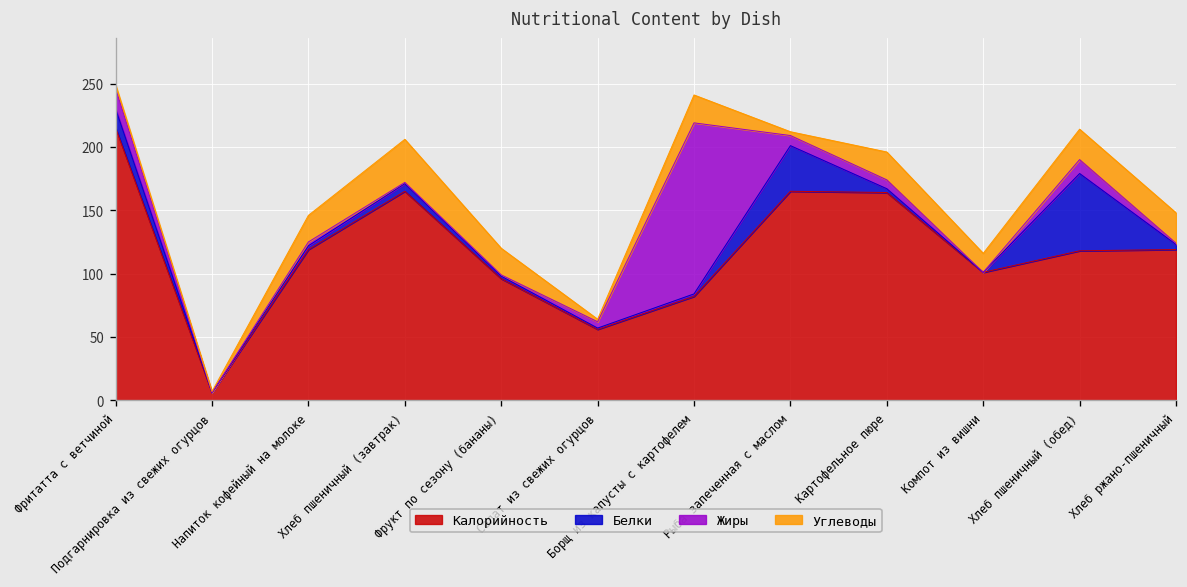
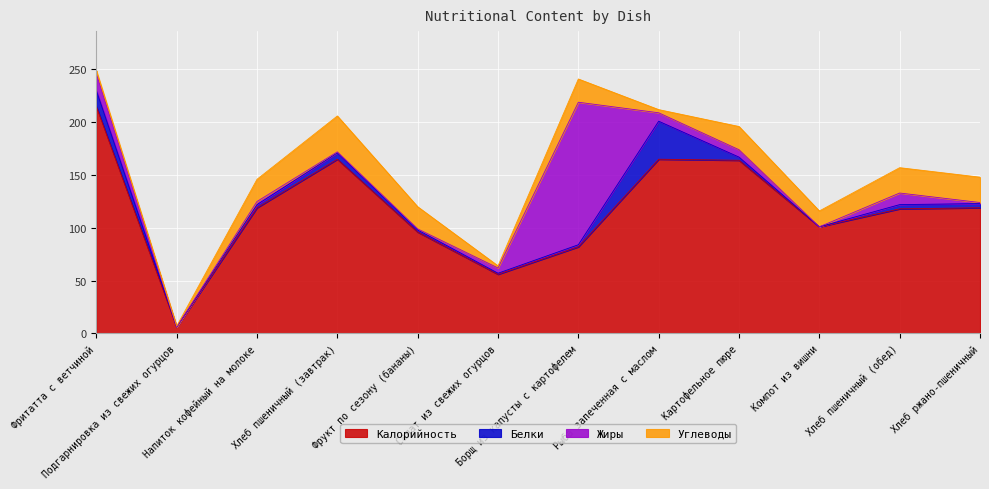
  {
    "Калорийность": {
      "Фритатта с ветчиной": 215,
      "Напиток кофейный на молоке": 119,
      "Хлеб пшеничный (завтрак)": 165,
      "Рыба запеченная с маслом": 165,
      "Картофельное пюре": 164,
      "Хлеб пшеничный (обед)": 118,
      "Хлеб ржано-пшеничный": 119
    },
    "Белки": {
      "Фритатта с ветчиной": 15,
      "Напиток кофейный на молоке": 3,
      "Рыба запеченная с маслом": 36,
      "Картофельное пюре": 3,
-     "Хлеб пшеничный (обед)": 61
+     "Хлеб пшеничный (обед)": 4
    },
    "Жиры": {
      "Фритатта с ветчиной": 16,
      "Напиток кофейный на молоке": 3,
      "Борщ из капусты с картофелем": 135,
      "Рыба запеченная с маслом": 8,
      "Картофельное пюре": 7,
      "Хлеб пшеничный (обед)": 11
    },
    "Углеводы": {
      "Фритатта с ветчиной": 3,
      "Напиток кофейный на молоке": 21,
      "Хлеб пшеничный (завтрак)": 34,
      "Фрукт по сезону (бананы)": 21,
      "Борщ из капусты с картофелем": 22,
      "Рыба запеченная с маслом": 3,
      "Картофельное пюре": 22,
      "Компот из вишни": 15,
      "Хлеб пшеничный (обед)": 24,
      "Хлеб ржано-пшеничный": 24
    }
  }
